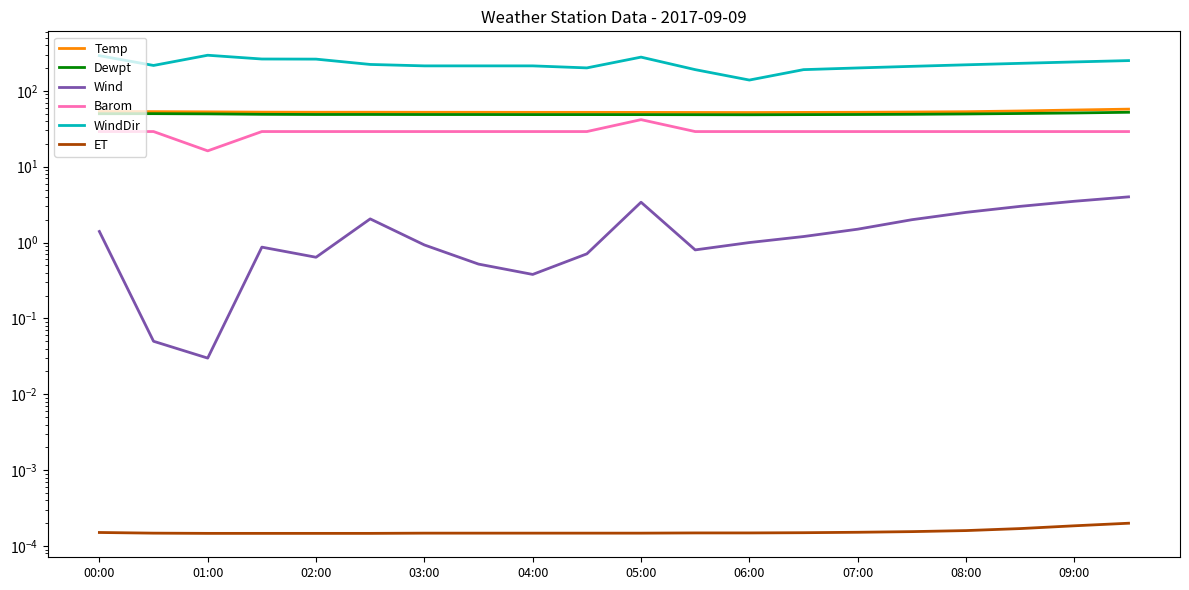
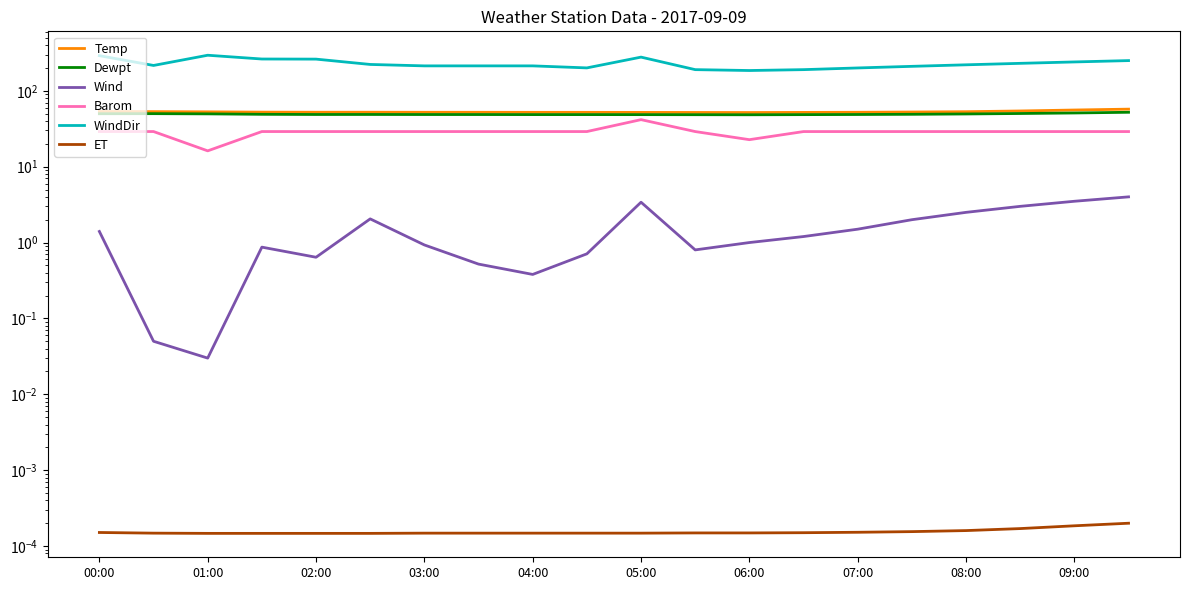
  {
    "Temp": {
      "09:00": 60
    },
    "Dewpt": {
      "09:00": 50
    },
    "Wind": {
      "00:00": 1.4,
      "01:00": 0.030,
      "02:00": 0.6,
      "03:00": 1,
      "04:00": 0.4,
      "05:00": 3,
      "06:00": 1,
      "07:00": 1.5,
      "08:00": 2.5,
      "09:00": 4
    },
    "Barom": {
      "01:00": 16,
      "02:00": 29,
      "03:00": 29,
      "04:00": 29,
      "05:00": 40,
-     "06:00": 29,
+     "06:00": 23,
      "07:00": 29,
      "08:00": 29,
      "09:00": 29
    },
    "WindDir": {
      "01:00": 290,
      "02:00": 260,
      "03:00": 210,
      "04:00": 210,
      "05:00": 280,
-     "06:00": 140,
+     "06:00": 190,
      "07:00": 200,
      "08:00": 220,
      "09:00": 240
    },
    "ET": {
      "00:00": 0.00015,
      "01:00": 0.00015,
      "02:00": 0.00015,
      "03:00": 0.00015,
      "04:00": 0.00015,
      "05:00": 0.00015,
      "06:00": 0.00015,
      "07:00": 0.00015,
      "08:00": 0.00016,
      "09:00": 0.00019
    }
  }
